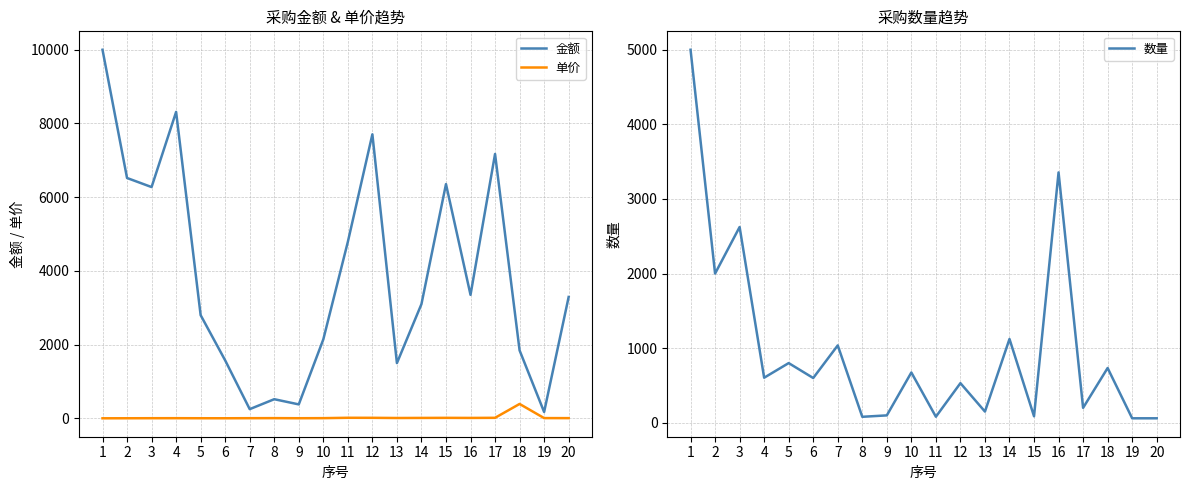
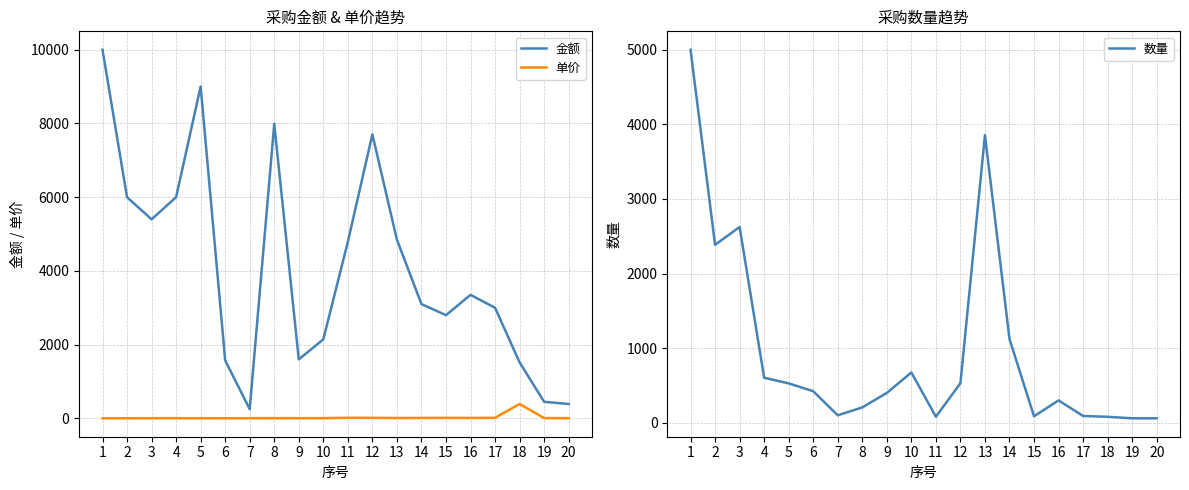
  {
    "采购金额 & 单价趋势": {
      "金额": {
        "1": 10000,
-       "2": 6500,
-       "3": 6300,
-       "4": 8300,
-       "5": 2800,
+       "2": 6000,
+       "3": 5400,
+       "4": 6000,
+       "5": 9000,
        "6": 1600,
        "7": 300,
-       "8": 500,
-       "9": 400,
+       "8": 8000,
+       "9": 1600,
        "10": 2100,
        "11": 4800,
        "12": 7700,
-       "13": 1500,
+       "13": 4800,
        "14": 3100,
-       "15": 6400,
+       "15": 2800,
        "16": 3400,
-       "17": 7200,
-       "18": 1800,
-       "19": 200,
-       "20": 3300
+       "17": 3000,
+       "18": 1500,
+       "19": 500,
+       "20": 400
      },
      "单价": {
        "1": 0,
        "2": 0,
        "3": 0,
        "4": 0,
        "5": 0,
        "6": 0,
        "7": 0,
        "8": 0,
        "9": 0,
        "10": 0,
        "11": 0,
        "12": 0,
        "13": 0,
        "14": 0,
        "15": 0,
        "16": 0,
        "17": 0,
        "18": 400,
        "19": 0,
        "20": 0
      }
    },
    "采购数量趋势": {
      "1": 5000,
-     "2": 2000,
+     "2": 2400,
      "3": 2600,
      "4": 600,
-     "5": 800,
-     "6": 600,
-     "7": 1000,
-     "8": 100,
-     "9": 100,
+     "5": 500,
+     "6": 400,
+     "7": 100,
+     "8": 200,
+     "9": 400,
      "10": 700,
      "11": 100,
      "12": 500,
-     "13": 200,
+     "13": 3900,
      "14": 1100,
      "15": 100,
-     "16": 3400,
-     "17": 200,
-     "18": 700,
+     "16": 300,
+     "17": 100,
+     "18": 100,
      "19": 100,
      "20": 100
    }
  }
